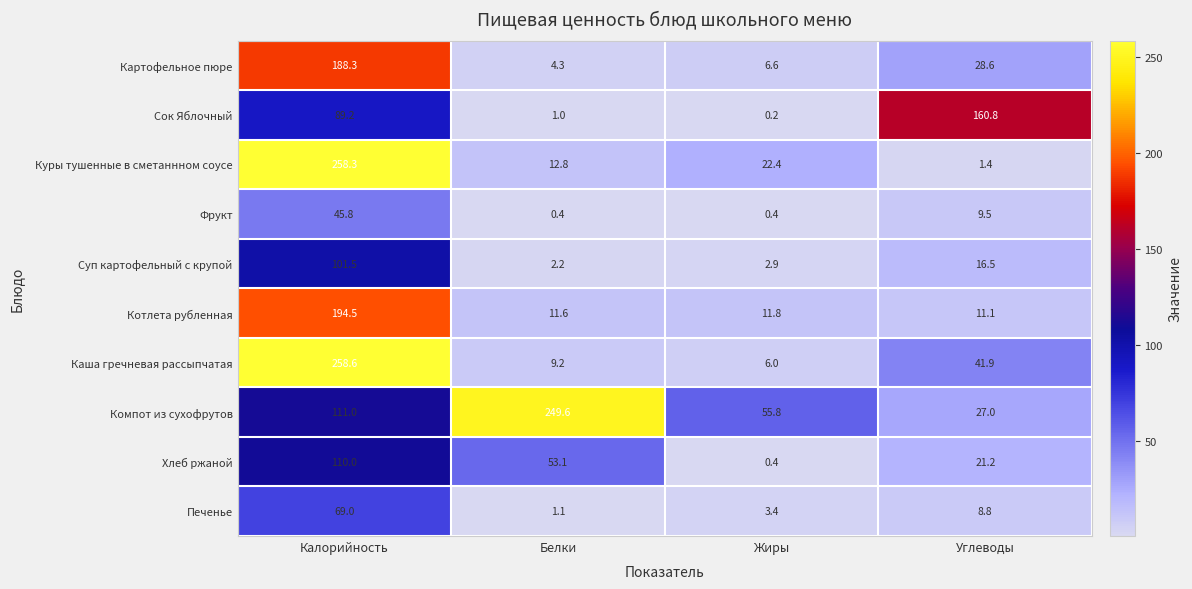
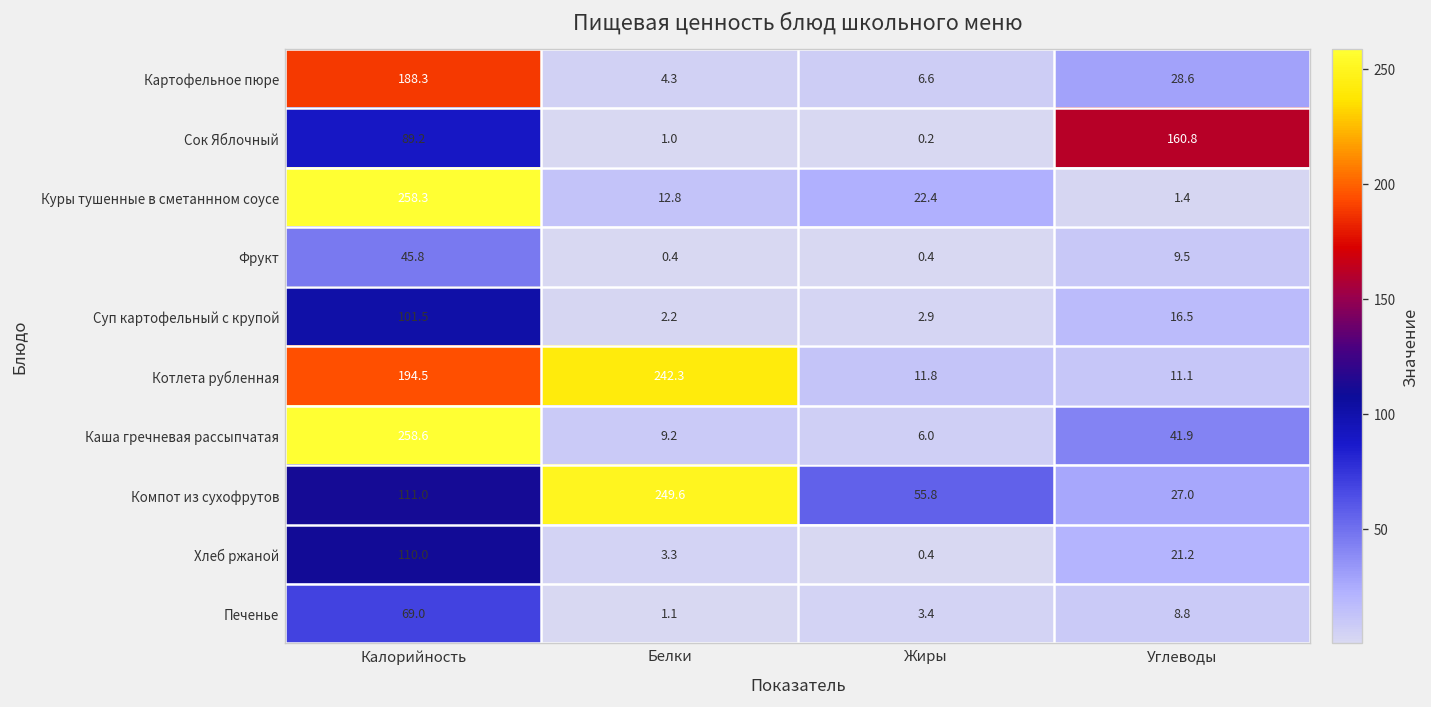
  {
    "Картофельное пюре": {
      "Калорийность": 188.3,
      "Белки": 4.3,
      "Жиры": 6.6,
      "Углеводы": 28.6
    },
    "Сок Яблочный": {
      "Калорийность": 89.2,
      "Белки": 1.0,
      "Жиры": 0.2,
      "Углеводы": 160.8
    },
    "Куры тушенные в сметаннном соусе": {
      "Калорийность": 258.3,
      "Белки": 12.8,
      "Жиры": 22.4,
      "Углеводы": 1.4
    },
    "Фрукт": {
      "Калорийность": 45.8,
      "Белки": 0.4,
      "Жиры": 0.4,
      "Углеводы": 9.5
    },
    "Суп картофельный с крупой": {
      "Калорийность": 101.5,
      "Белки": 2.2,
      "Жиры": 2.9,
      "Углеводы": 16.5
    },
    "Котлета рубленная": {
      "Калорийность": 194.5,
-     "Белки": 11.6,
+     "Белки": 242.3,
      "Жиры": 11.8,
      "Углеводы": 11.1
    },
    "Каша гречневая рассыпчатая": {
      "Калорийность": 258.6,
      "Белки": 9.2,
      "Жиры": 6.0,
      "Углеводы": 41.9
    },
    "Компот из сухофрутов": {
      "Калорийность": 111.0,
      "Белки": 249.6,
      "Жиры": 55.8,
      "Углеводы": 27.0
    },
    "Хлеб ржаной": {
      "Калорийность": 110.0,
-     "Белки": 53.1,
+     "Белки": 3.3,
      "Жиры": 0.4,
      "Углеводы": 21.2
    },
    "Печенье": {
      "Калорийность": 69.0,
      "Белки": 1.1,
      "Жиры": 3.4,
      "Углеводы": 8.8
    }
  }
